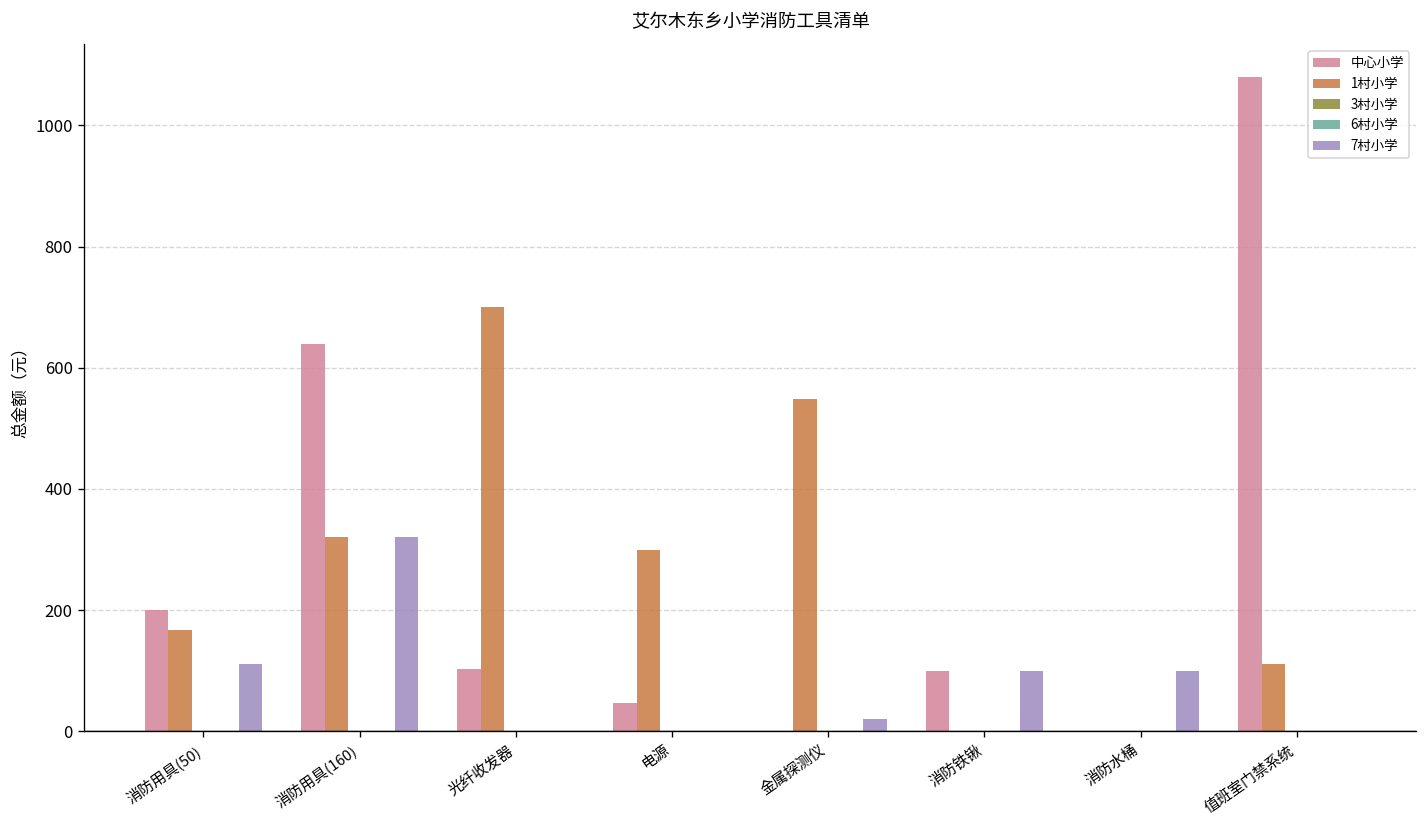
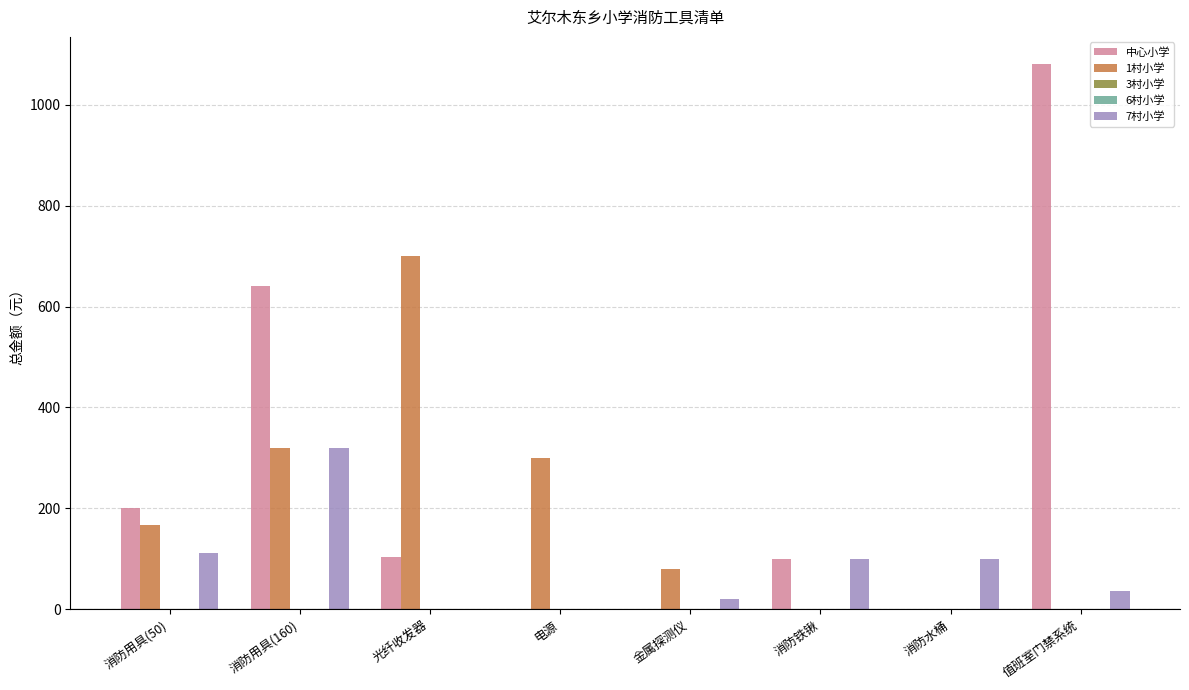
  {
    "中心小学": {
      "消防用具(50)": 200,
      "消防用具(160)": 640,
      "光纤收发器": 100,
-     "电源": 50,
+     "电源": 0,
      "金属探测仪": 0,
      "消防铁锹": 100,
      "消防水桶": 0,
      "值班室门禁系统": 1080
    },
    "1村小学": {
      "消防用具(50)": 170,
      "消防用具(160)": 320,
      "光纤收发器": 700,
      "电源": 300,
-     "金属探测仪": 550,
+     "金属探测仪": 80,
      "消防铁锹": 0,
      "消防水桶": 0,
-     "值班室门禁系统": 110
+     "值班室门禁系统": 0
    },
    "3村小学": {
      "消防用具(50)": 0,
      "消防用具(160)": 0,
      "光纤收发器": 0,
      "电源": 0,
      "金属探测仪": 0,
      "消防铁锹": 0,
      "消防水桶": 0,
      "值班室门禁系统": 0
    },
    "6村小学": {
      "消防用具(50)": 0,
      "消防用具(160)": 0,
      "光纤收发器": 0,
      "电源": 0,
      "金属探测仪": 0,
      "消防铁锹": 0,
      "消防水桶": 0,
      "值班室门禁系统": 0
    },
    "7村小学": {
      "消防用具(50)": 110,
      "消防用具(160)": 320,
      "光纤收发器": 0,
      "电源": 0,
      "金属探测仪": 20,
      "消防铁锹": 100,
      "消防水桶": 100,
-     "值班室门禁系统": 0
+     "值班室门禁系统": 40
    }
  }
